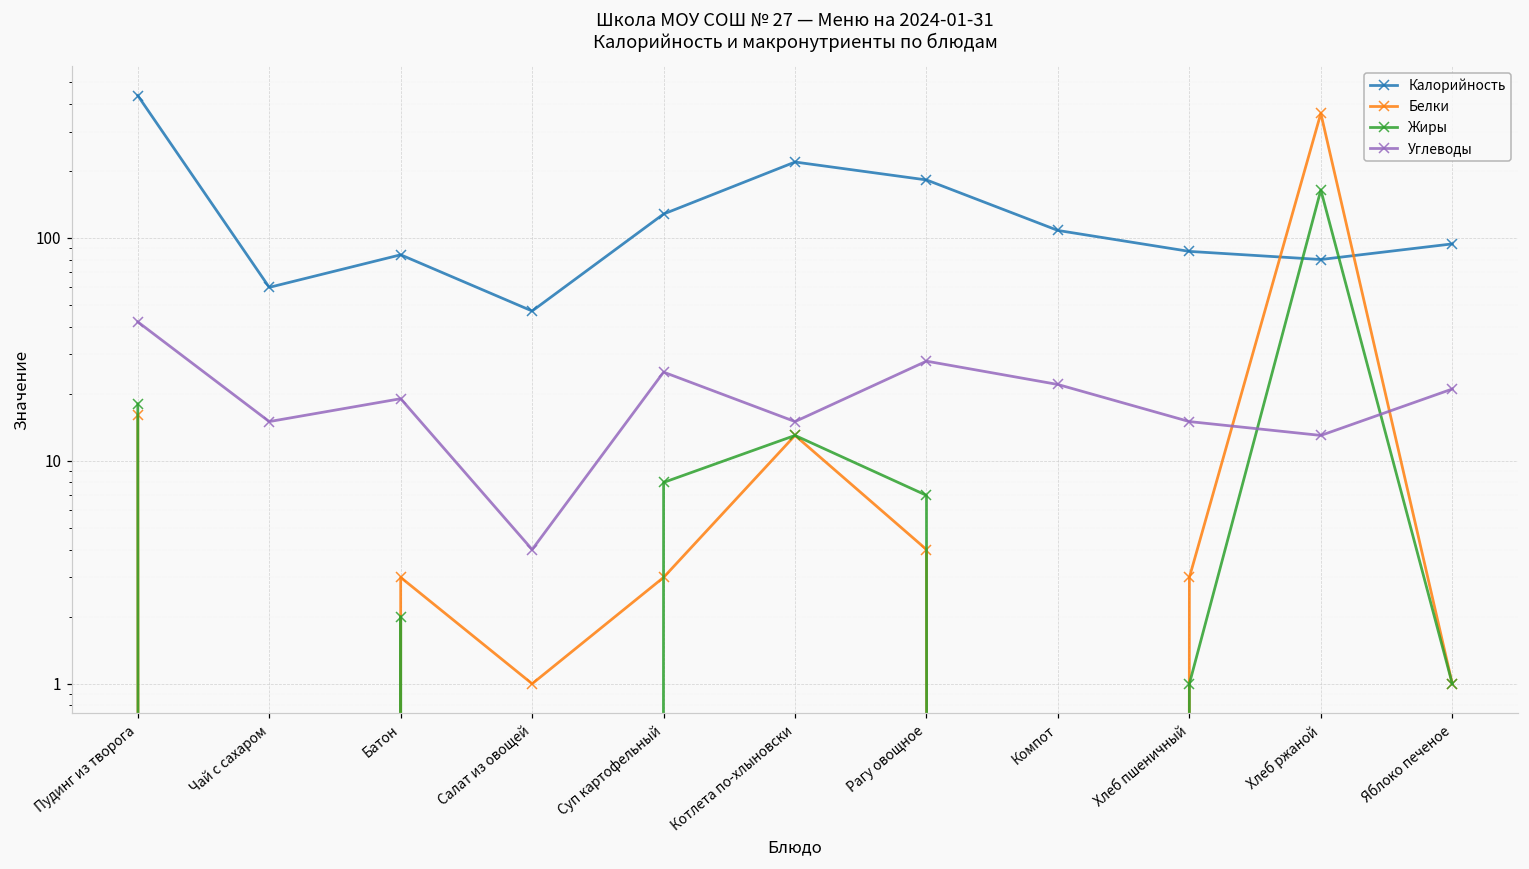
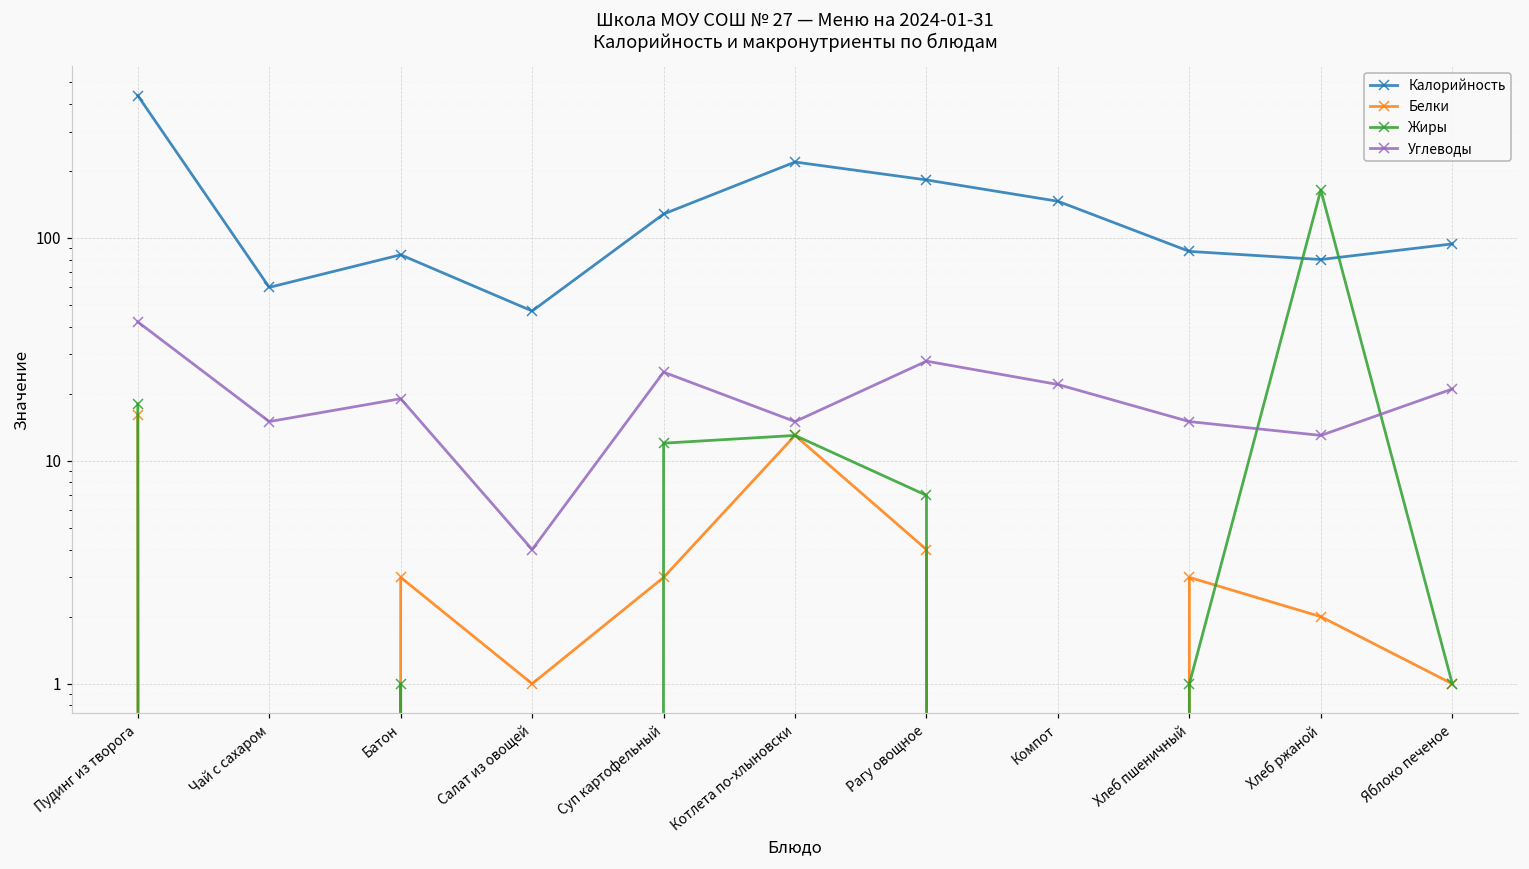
  {
    "Калорийность": {
      "Пудинг из творога": 440,
      "Чай с сахаром": 60,
      "Батон": 84,
      "Салат из овощей": 47,
      "Суп картофельный": 130,
      "Котлета по-хлыновски": 220,
      "Рагу овощное": 180,
-     "Компот": 110,
+     "Компот": 150,
      "Хлеб пшеничный": 87,
      "Хлеб ржаной": 80,
      "Яблоко печеное": 90
    },
    "Белки": {
      "Пудинг из творога": 16,
      "Батон": 3,
      "Салат из овощей": 1,
      "Суп картофельный": 3,
      "Рагу овощное": 4,
      "Хлеб пшеничный": 3,
-     "Хлеб ржаной": 360
+     "Хлеб ржаной": 2
    },
    "Жиры": {
      "Пудинг из творога": 18,
-     "Батон": 2,
-     "Суп картофельный": 8,
+     "Батон": 1,
+     "Суп картофельный": 12,
      "Рагу овощное": 7,
      "Хлеб пшеничный": 1,
      "Хлеб ржаной": 160
    },
    "Углеводы": {
      "Пудинг из творога": 42,
      "Чай с сахаром": 15,
      "Батон": 19,
      "Салат из овощей": 4,
      "Суп картофельный": 25,
      "Котлета по-хлыновски": 15,
      "Рагу овощное": 28,
      "Компот": 22,
      "Хлеб пшеничный": 15,
      "Хлеб ржаной": 13,
      "Яблоко печеное": 21
    }
  }
